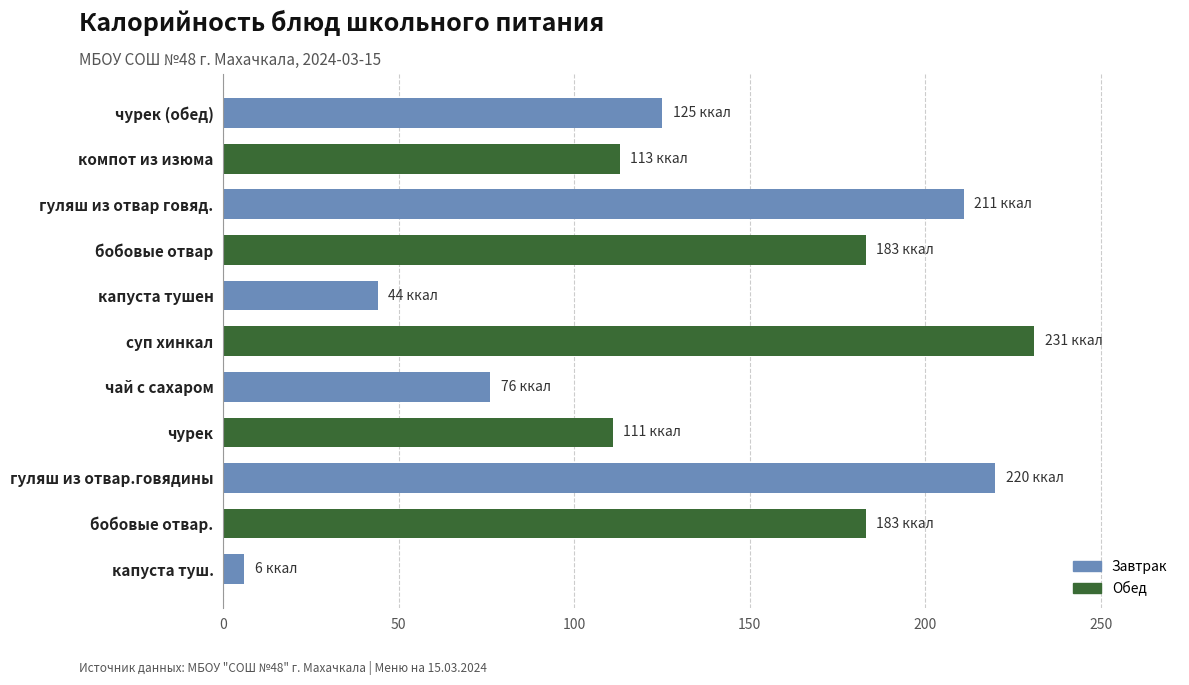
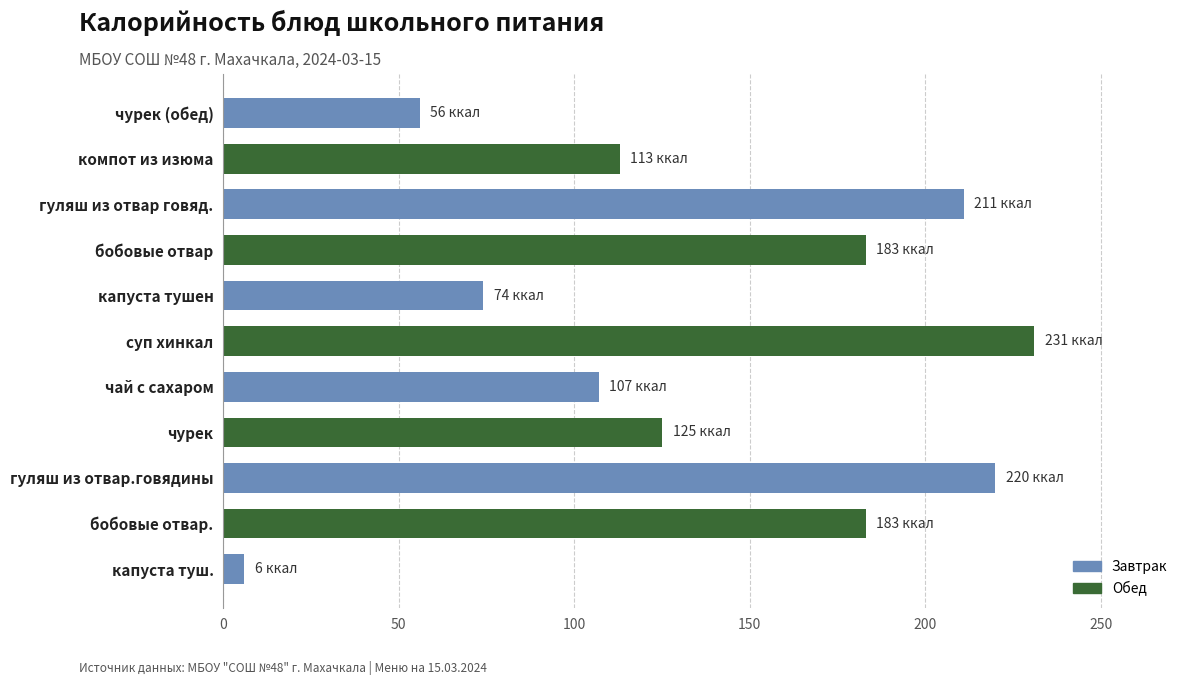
  {
-   "чурек (обед)": 125,
+   "чурек (обед)": 56,
    "компот из изюма": 113,
    "гуляш из отвар говяд.": 211,
    "бобовые отвар": 183,
-   "капуста тушен": 44,
+   "капуста тушен": 74,
    "суп хинкал": 231,
-   "чай с сахаром": 76,
-   "чурек": 111,
+   "чай с сахаром": 107,
+   "чурек": 125,
    "гуляш из отвар.говядины": 220,
    "бобовые отвар.": 183,
    "капуста туш.": 6
  }
